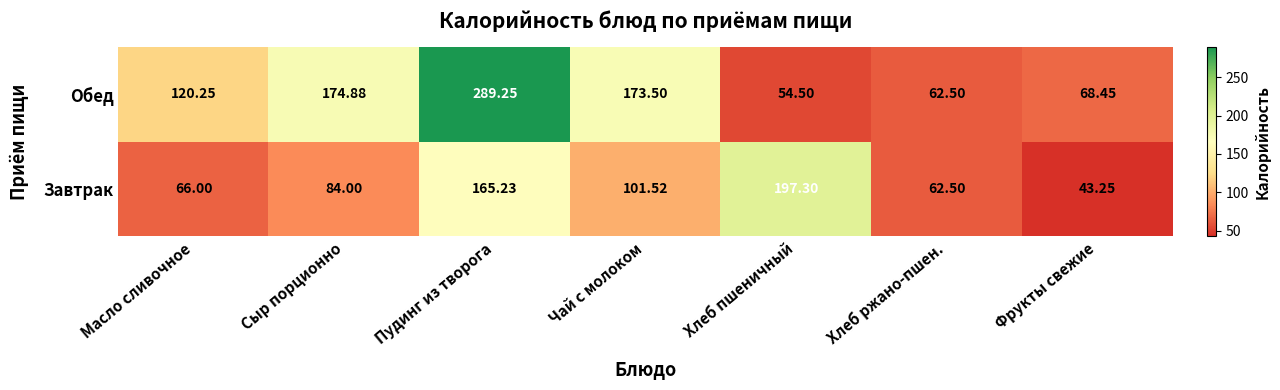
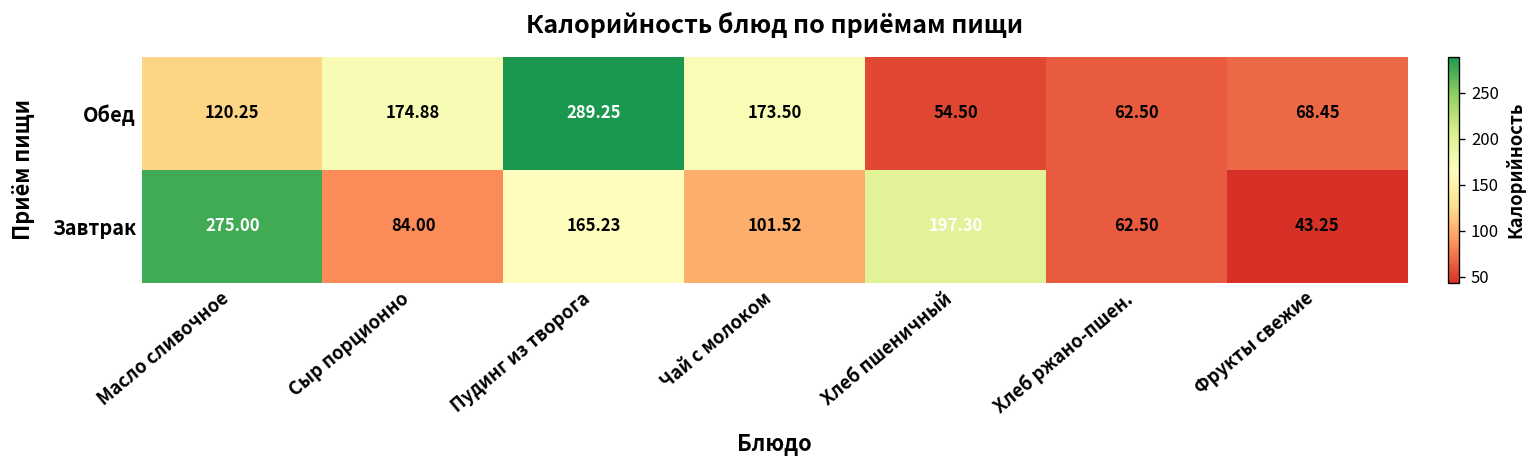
  {
    "Обед": {
      "Масло сливочное": 120.25,
      "Сыр порционно": 174.88,
      "Пудинг из творога": 289.25,
      "Чай с молоком": 173.50,
      "Хлеб пшеничный": 54.50,
      "Хлеб ржано-пшен.": 62.50,
      "Фрукты свежие": 68.45
    },
    "Завтрак": {
-     "Масло сливочное": 66.00,
+     "Масло сливочное": 275.00,
      "Сыр порционно": 84.00,
      "Пудинг из творога": 165.23,
      "Чай с молоком": 101.52,
      "Хлеб пшеничный": 197.30,
      "Хлеб ржано-пшен.": 62.50,
      "Фрукты свежие": 43.25
    }
  }
